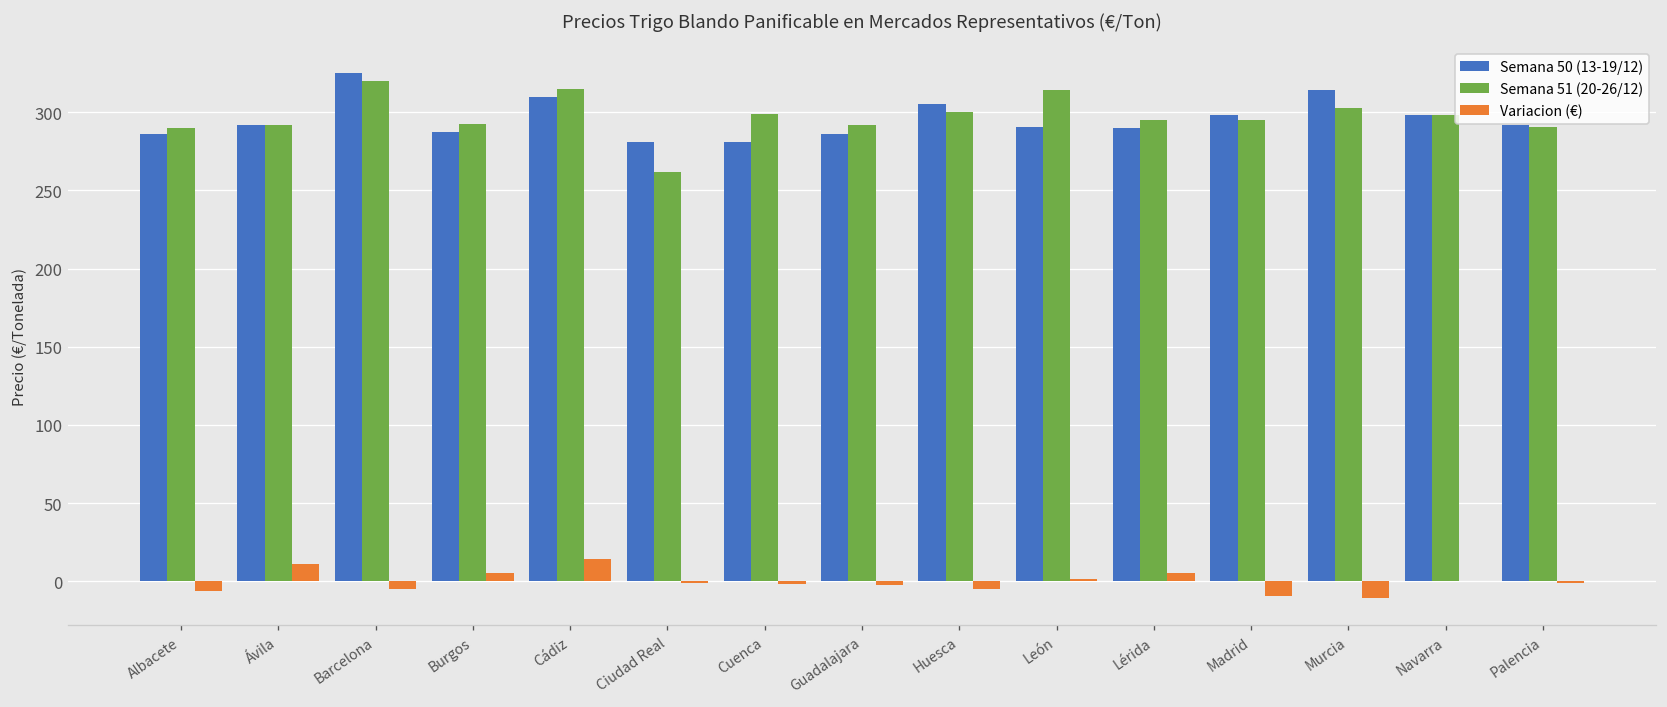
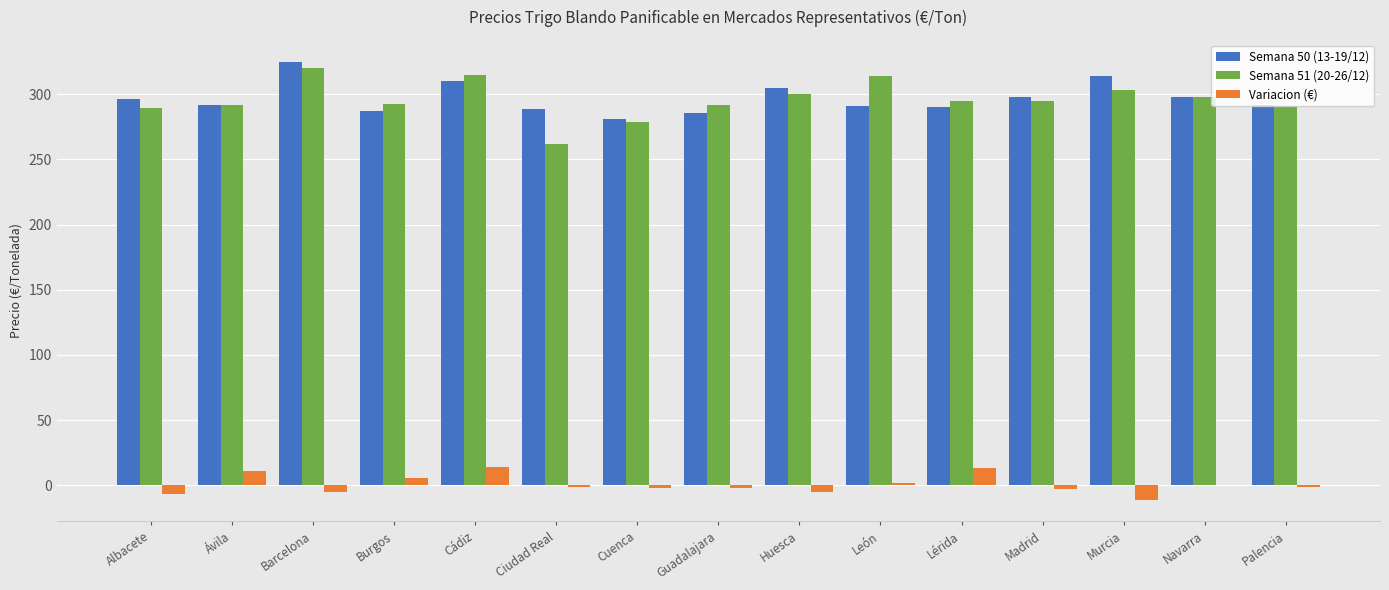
  {
    "Semana 50 (13-19/12)": {
-     "Albacete": 286,
+     "Albacete": 296,
      "Ávila": 292,
      "Barcelona": 325,
      "Burgos": 287,
      "Cádiz": 310,
-     "Ciudad Real": 281,
+     "Ciudad Real": 289,
      "Cuenca": 281,
      "Guadalajara": 286,
      "Huesca": 305,
      "León": 291,
      "Lérida": 290,
      "Madrid": 298,
      "Murcia": 314,
      "Navarra": 298
    },
    "Semana 51 (20-26/12)": {
      "Albacete": 290,
      "Ávila": 292,
      "Barcelona": 320,
      "Burgos": 293,
      "Cádiz": 315,
      "Ciudad Real": 262,
-     "Cuenca": 299,
+     "Cuenca": 279,
      "Guadalajara": 292,
      "Huesca": 300,
      "León": 314,
      "Lérida": 295,
      "Madrid": 295,
      "Murcia": 303,
      "Navarra": 298,
      "Palencia": 291
    },
    "Variacion (€)": {
      "Albacete": -6,
      "Ávila": 11,
      "Barcelona": -5,
      "Burgos": 5,
      "Cádiz": 14,
      "Cuenca": -2,
      "Guadalajara": -2,
      "Huesca": -5,
-     "Lérida": 5,
-     "Madrid": -10,
+     "Lérida": 13,
+     "Madrid": -3,
      "Murcia": -11,
      "Navarra": 0
    }
  }
